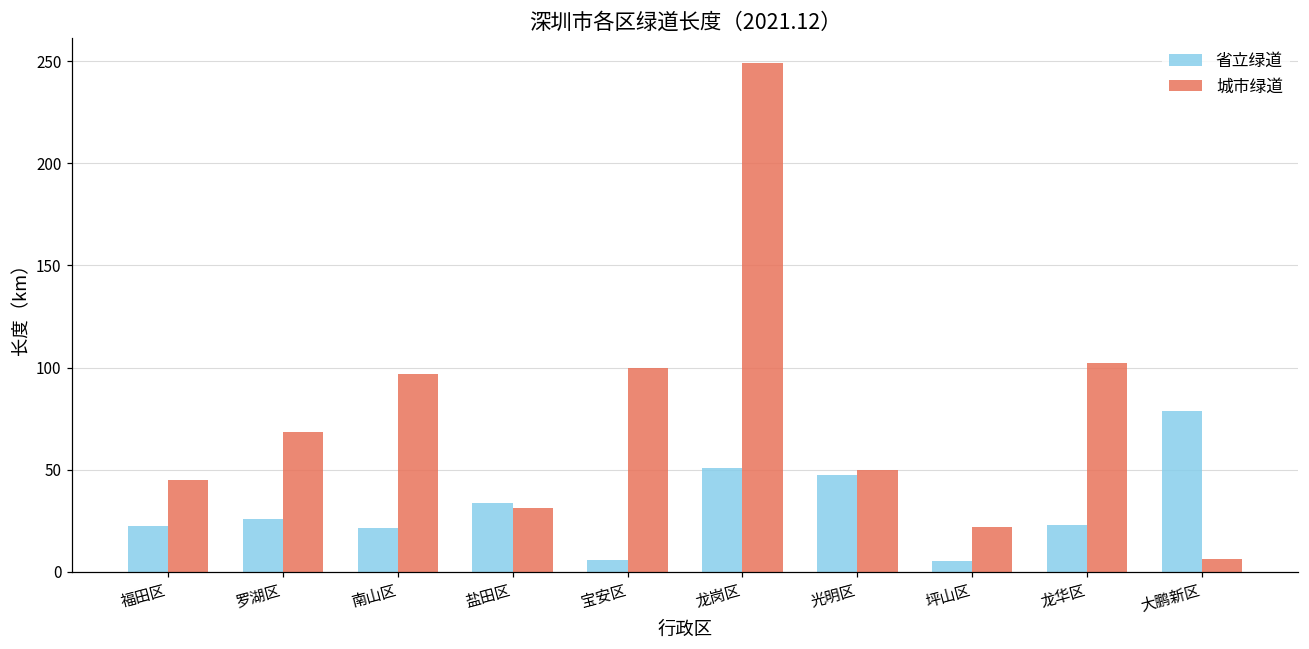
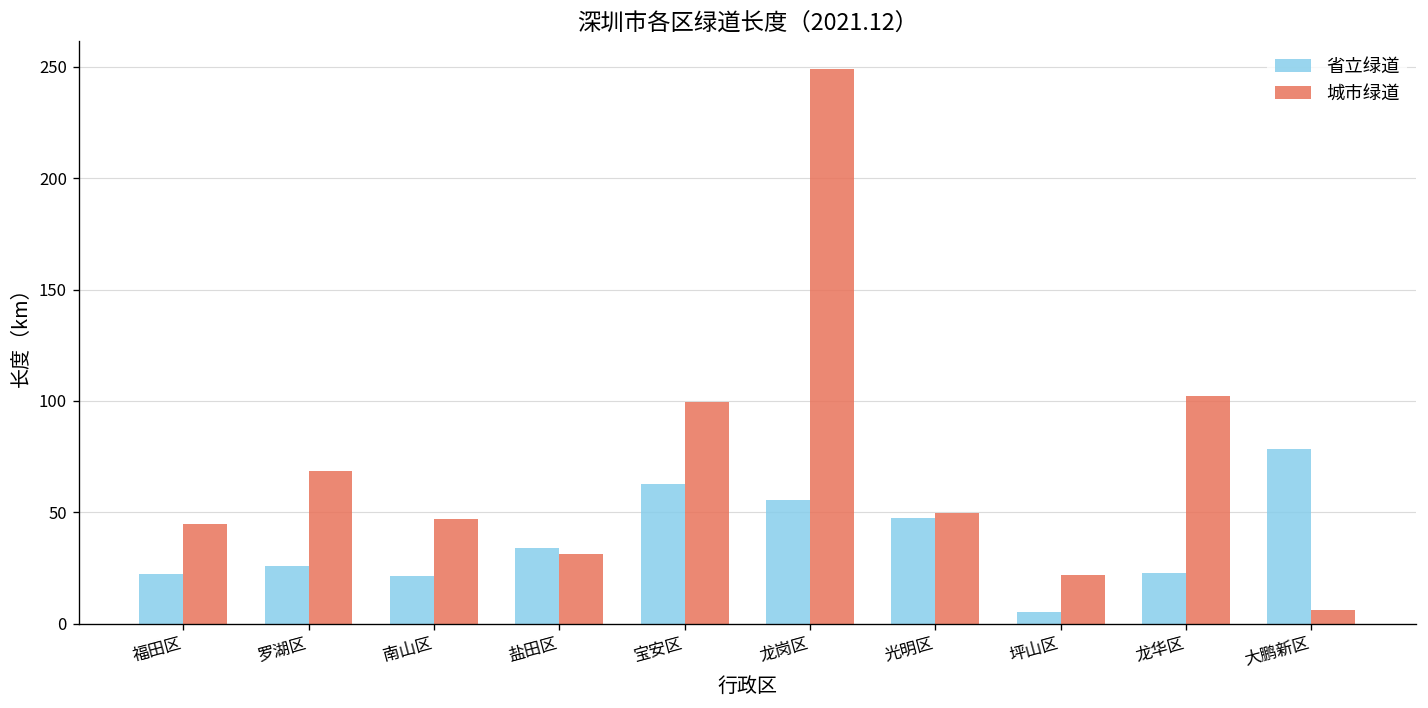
  {
    "省立绿道": {
      "福田区": 22,
      "罗湖区": 26,
      "南山区": 21,
      "盐田区": 34,
-     "宝安区": 6,
-     "龙岗区": 51,
+     "宝安区": 63,
+     "龙岗区": 56,
      "光明区": 48,
      "坪山区": 5,
      "龙华区": 23,
      "大鹏新区": 79
    },
    "城市绿道": {
      "福田区": 45,
      "罗湖区": 68,
-     "南山区": 97,
+     "南山区": 47,
      "盐田区": 31,
      "宝安区": 100,
      "龙岗区": 249,
      "光明区": 50,
      "坪山区": 22,
      "龙华区": 102,
      "大鹏新区": 6
    }
  }
